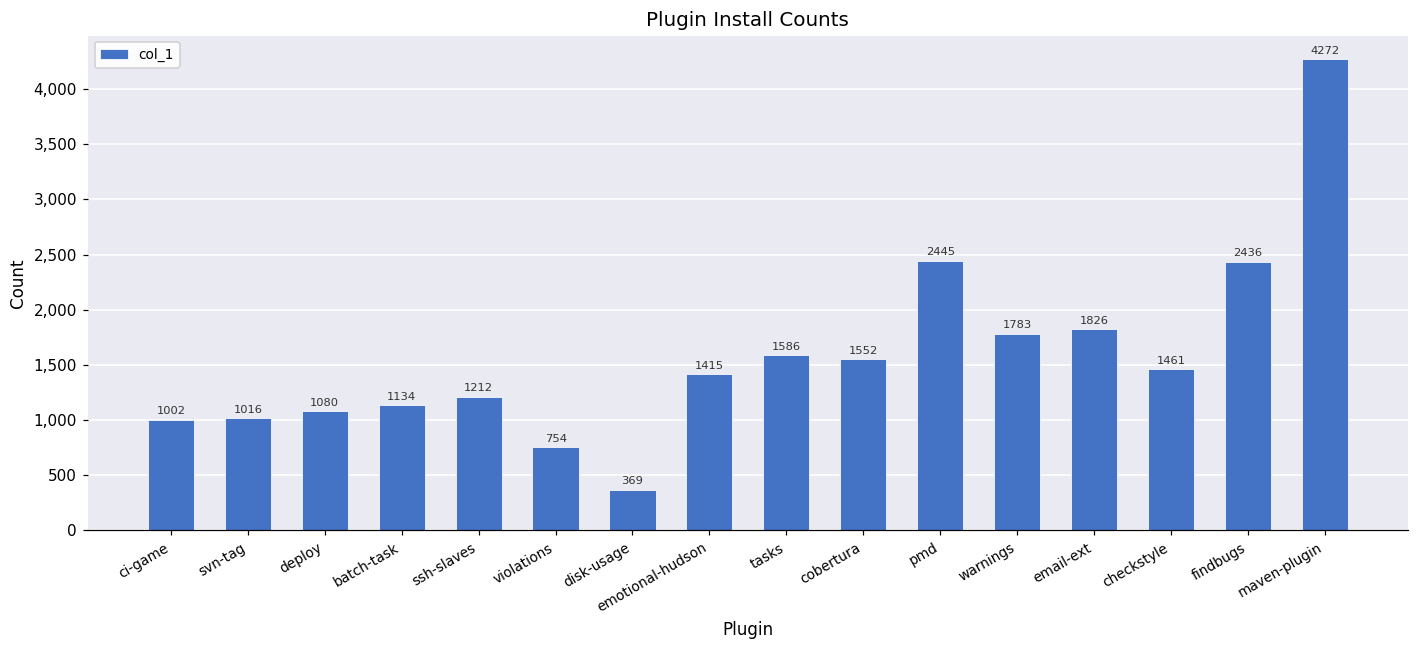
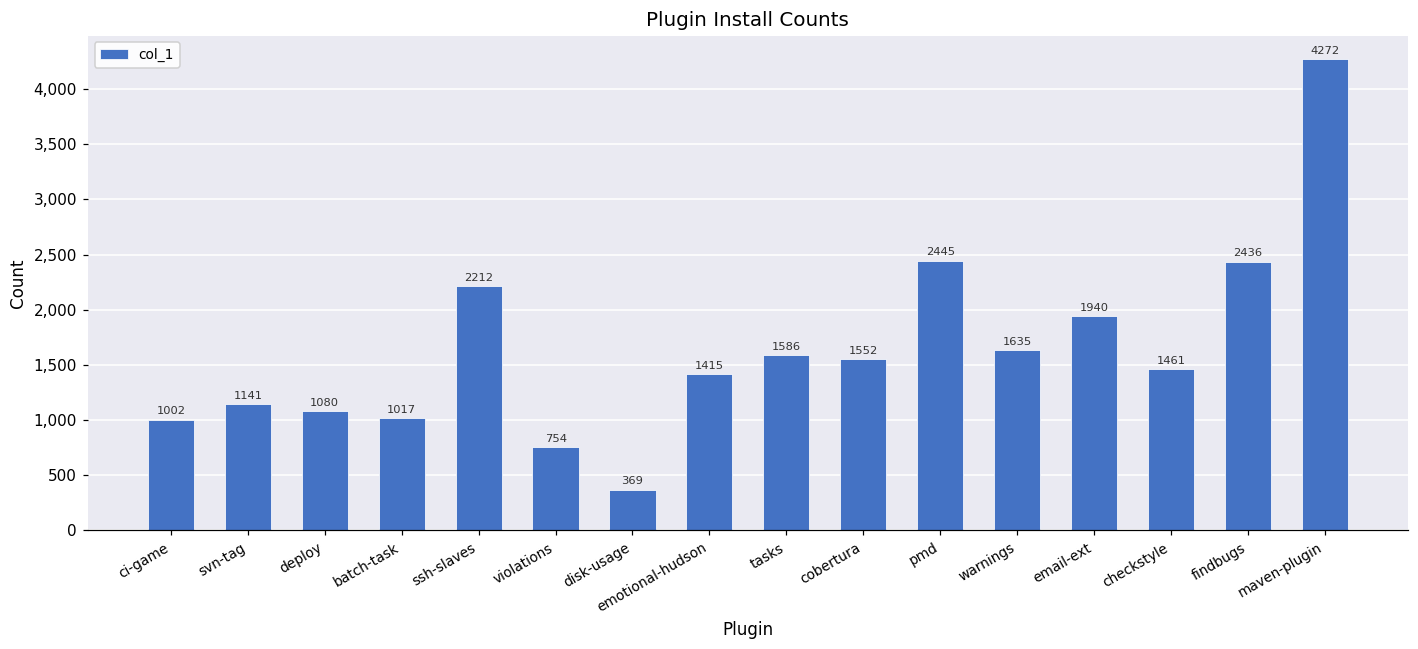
  {
    "ci-game": 1002,
-   "svn-tag": 1016,
+   "svn-tag": 1141,
    "deploy": 1080,
-   "batch-task": 1134,
-   "ssh-slaves": 1212,
+   "batch-task": 1017,
+   "ssh-slaves": 2212,
    "violations": 754,
    "disk-usage": 369,
    "emotional-hudson": 1415,
    "tasks": 1586,
    "cobertura": 1552,
    "pmd": 2445,
-   "warnings": 1783,
-   "email-ext": 1826,
+   "warnings": 1635,
+   "email-ext": 1940,
    "checkstyle": 1461,
    "findbugs": 2436,
    "maven-plugin": 4272
  }
